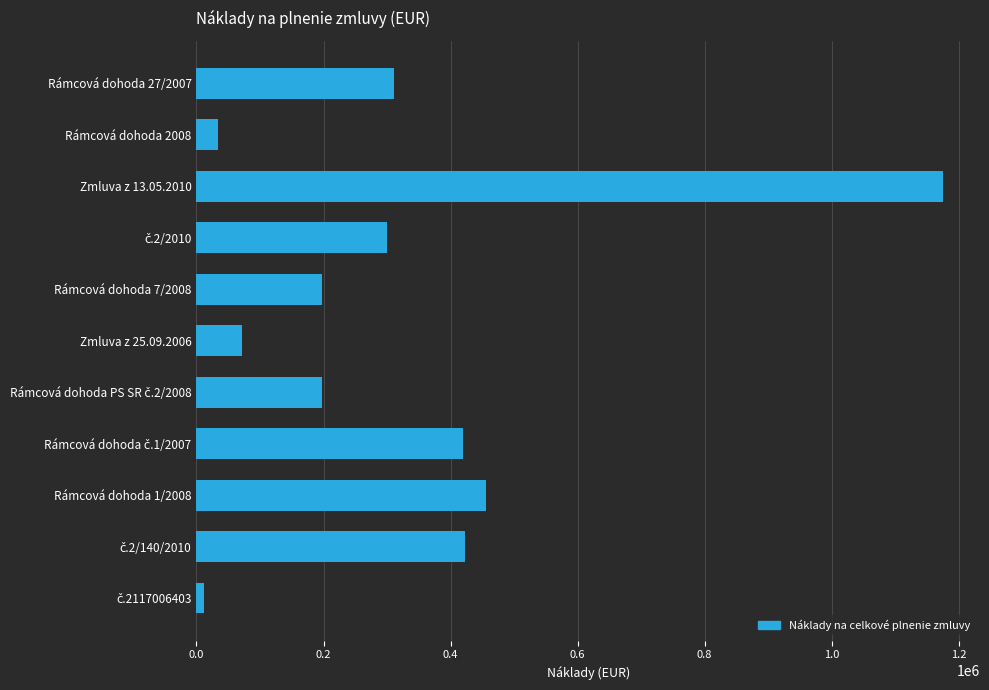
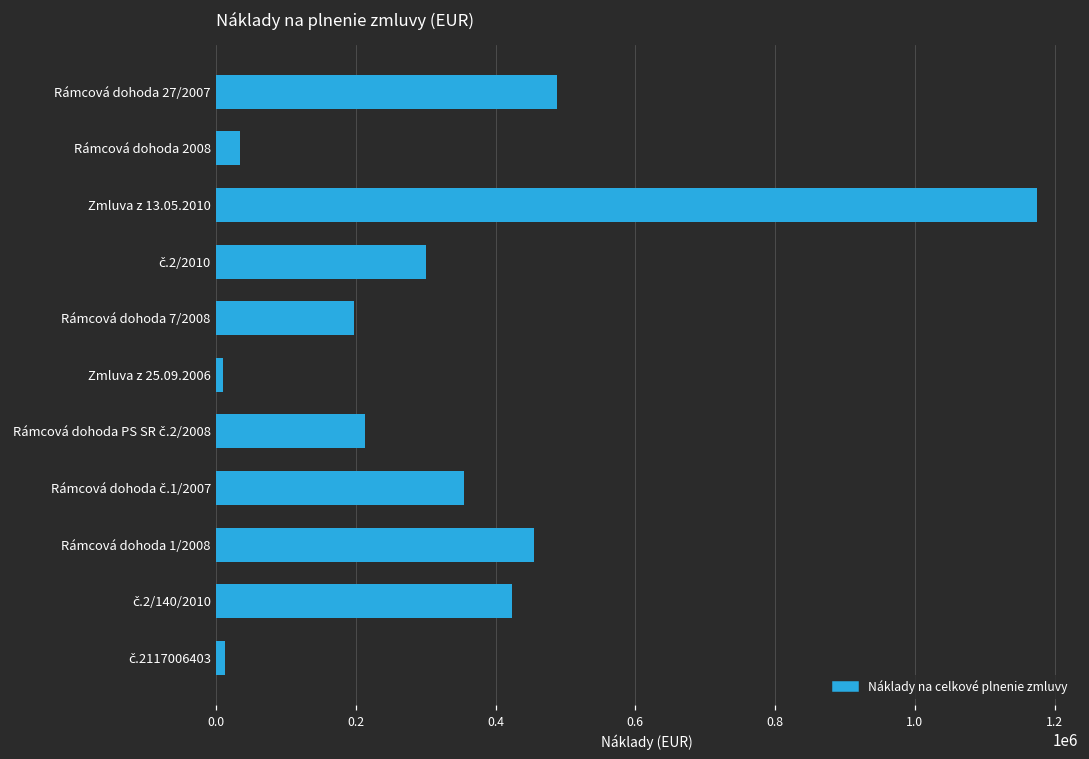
  {
-   "Rámcová dohoda 27/2007": 310000,
+   "Rámcová dohoda 27/2007": 490000,
    "Rámcová dohoda 2008": 30000,
    "Zmluva z 13.05.2010": 1170000,
    "č.2/2010": 300000,
    "Rámcová dohoda 7/2008": 200000,
-   "Zmluva z 25.09.2006": 70000,
-   "Rámcová dohoda PS SR č.2/2008": 200000,
-   "Rámcová dohoda č.1/2007": 420000,
+   "Zmluva z 25.09.2006": 10000,
+   "Rámcová dohoda PS SR č.2/2008": 210000,
+   "Rámcová dohoda č.1/2007": 360000,
    "Rámcová dohoda 1/2008": 460000,
    "č.2/140/2010": 420000,
    "č.2117006403": 10000
  }
